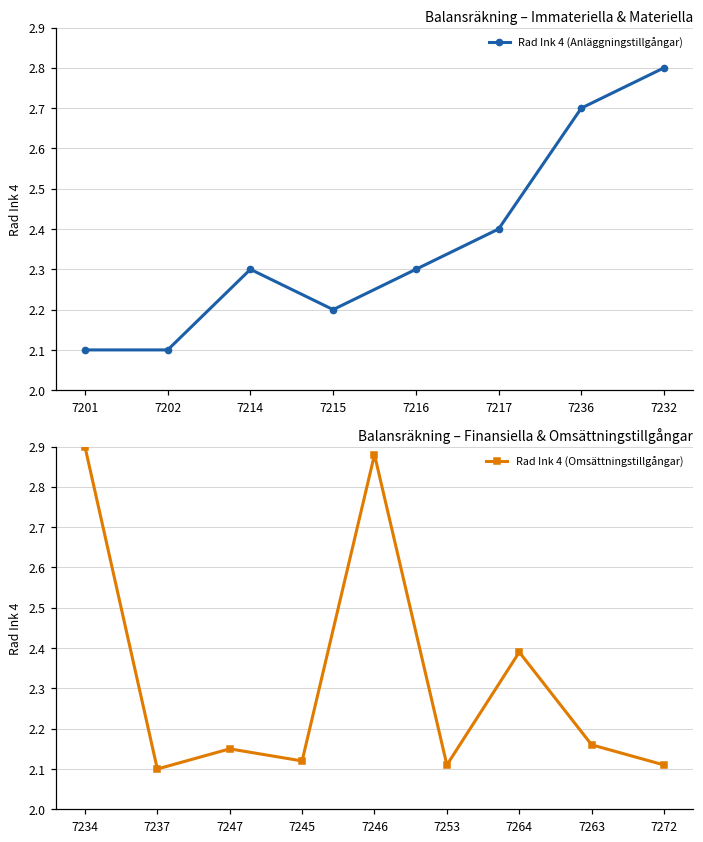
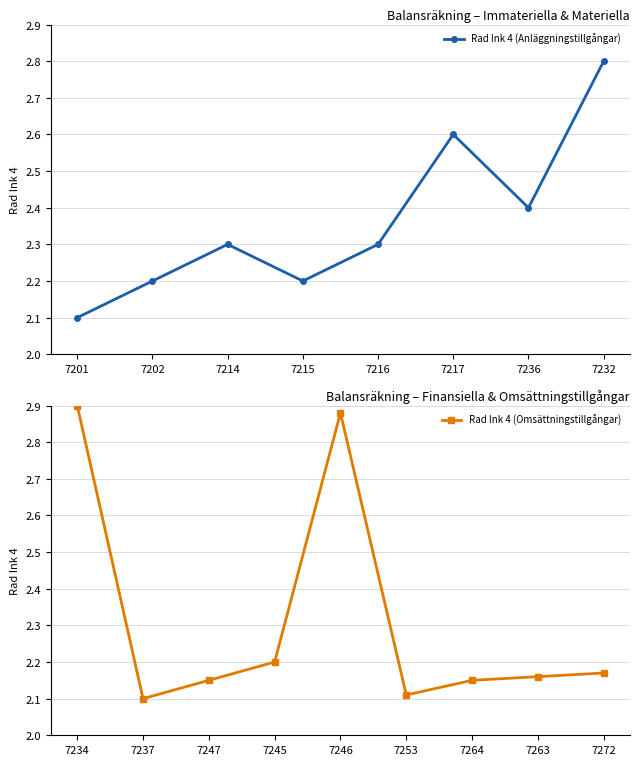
  {
    "Balansräkning – Immateriella & Materiella": {
      "7201": 2.1,
-     "7202": 2.1,
+     "7202": 2.2,
      "7214": 2.3,
      "7215": 2.2,
      "7216": 2.3,
-     "7217": 2.4,
-     "7236": 2.7,
+     "7217": 2.6,
+     "7236": 2.4,
      "7232": 2.8
    },
    "Balansräkning – Finansiella & Omsättningstillgångar": {
      "7234": 2.90,
      "7237": 2.10,
      "7247": 2.15,
-     "7245": 2.12,
+     "7245": 2.20,
      "7246": 2.88,
      "7253": 2.11,
-     "7264": 2.39,
+     "7264": 2.15,
      "7263": 2.16,
-     "7272": 2.11
+     "7272": 2.17
    }
  }
